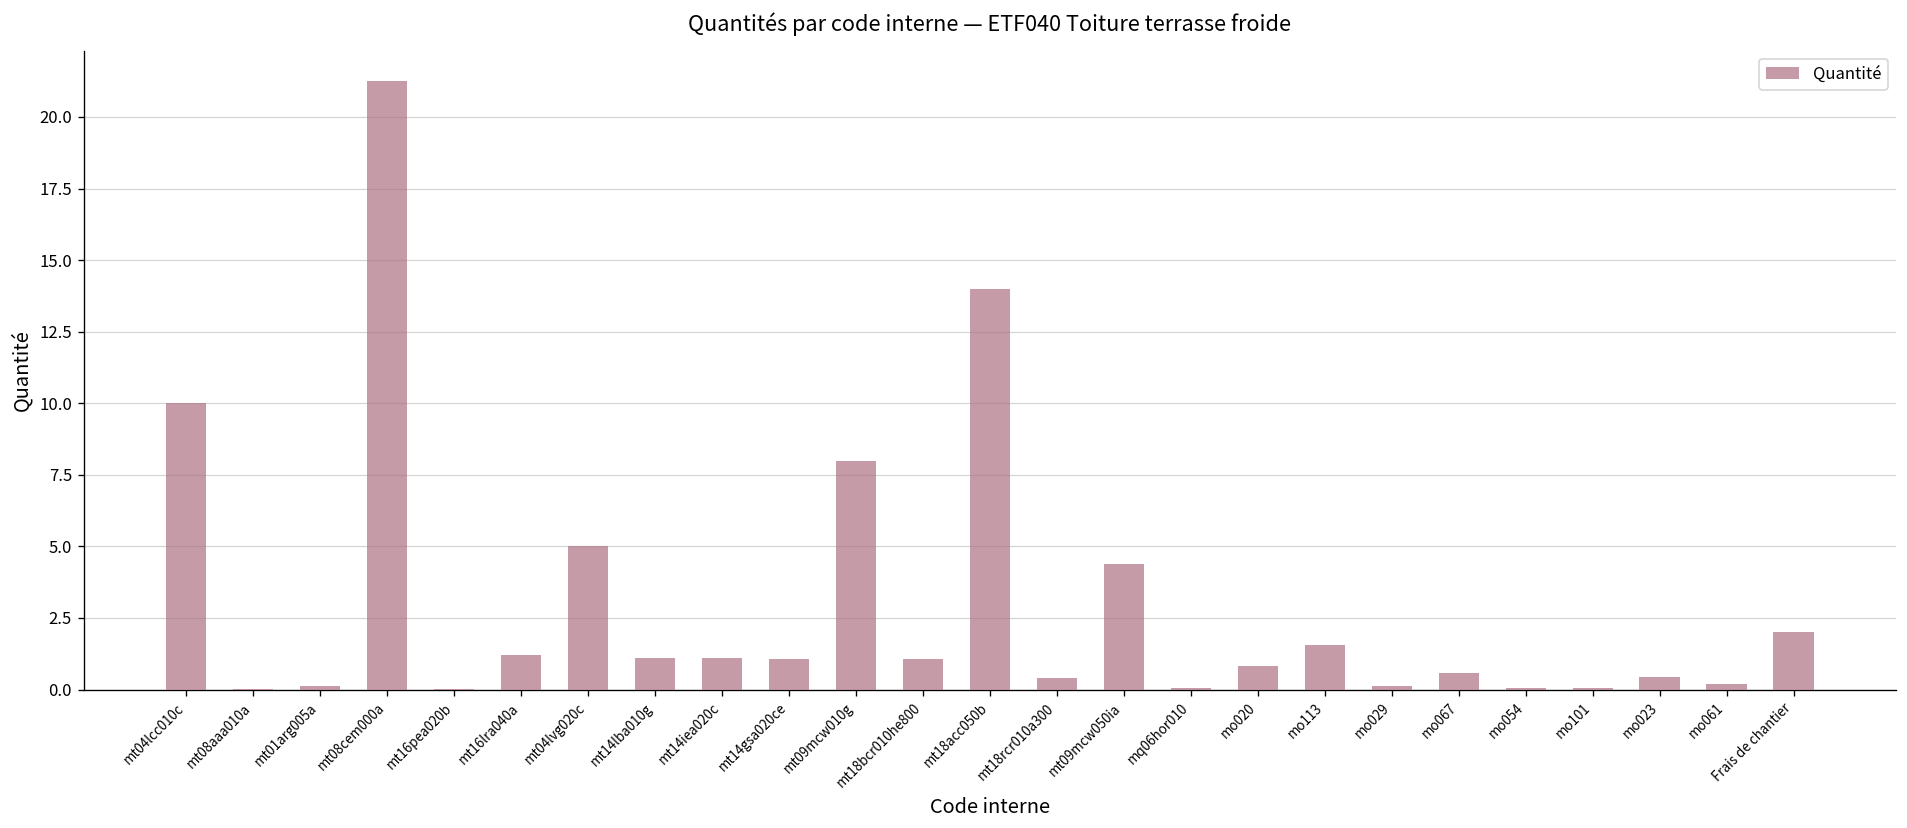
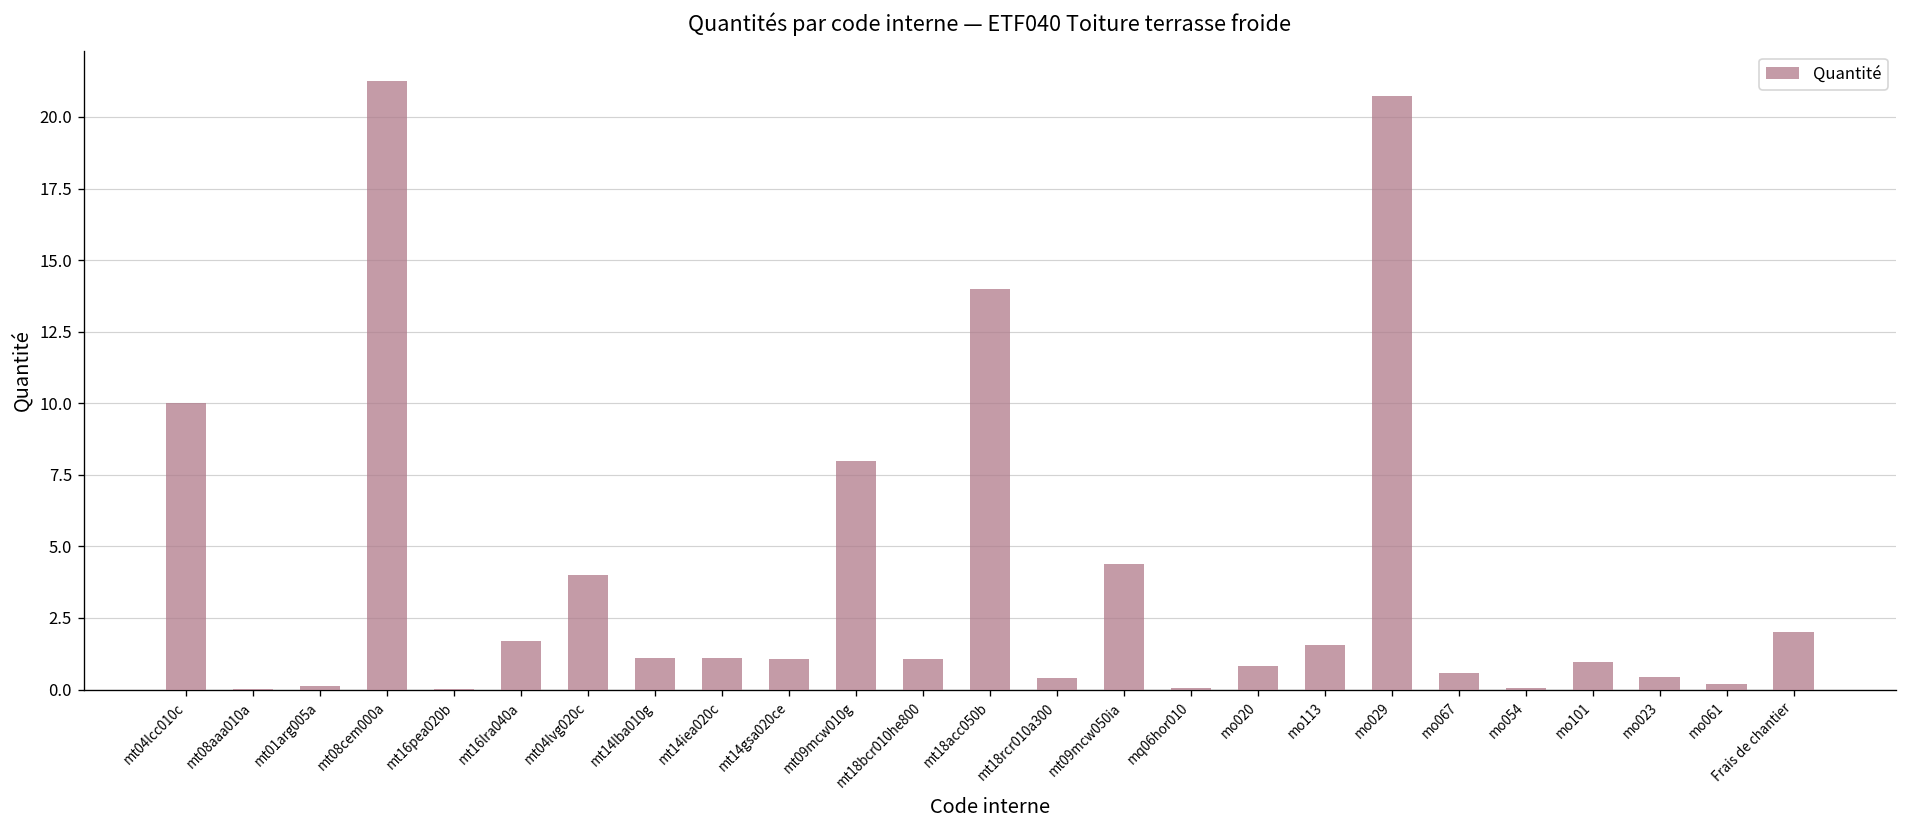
  {
    "mt04lcc010c": 10.0,
    "mt01arg005a": 0.1,
    "mt08cem000a": 21.3,
-   "mt16lra040a": 1.2,
-   "mt04lvg020c": 5,
+   "mt16lra040a": 1.7,
+   "mt04lvg020c": 4,
    "mt14lba010g": 1.1,
    "mt14iea020c": 1.1,
    "mt14gsa020ce": 1.1,
    "mt09mcw010g": 8.0,
    "mt18bcr010he800": 1.1,
    "mt18acc050b": 14.0,
    "mt18rcr010a300": 0.4,
    "mt09mcw050ia": 4.4,
    "mo020": 0.8,
    "mo113": 1.5,
-   "mo029": 0.1,
+   "mo029": 20.7,
    "mo067": 0.6,
-   "mo101": 0.1,
+   "mo101": 1.0,
    "mo023": 0.4,
    "mo061": 0.2,
    "Frais de chantier": 2.0
  }
